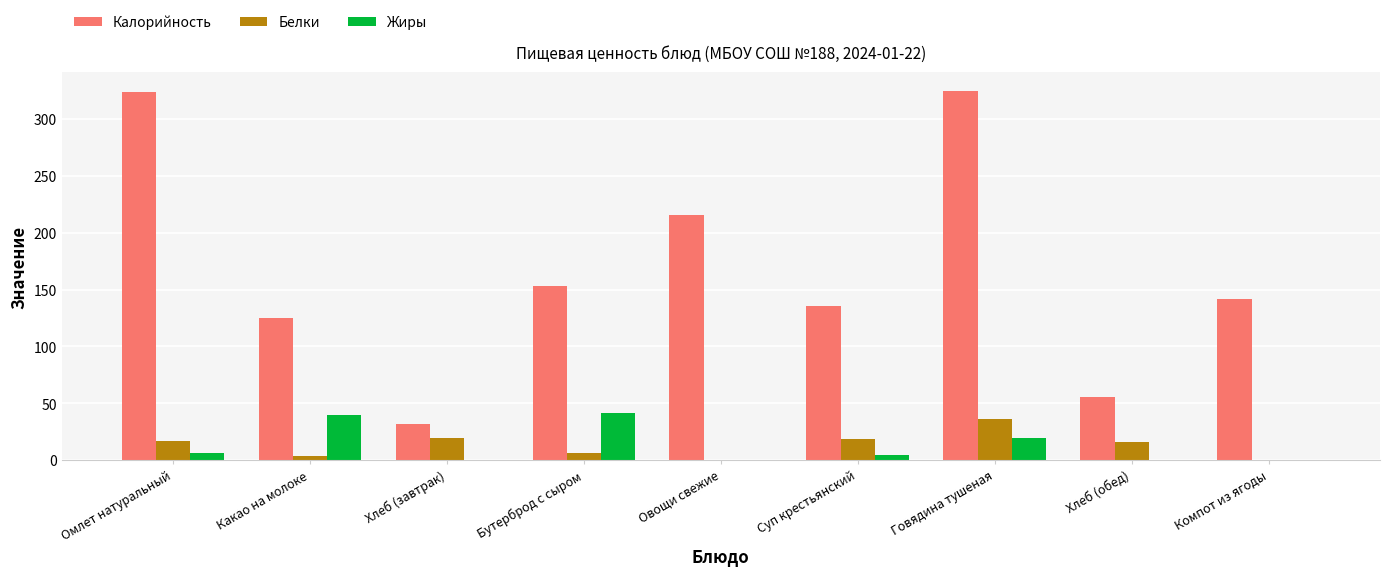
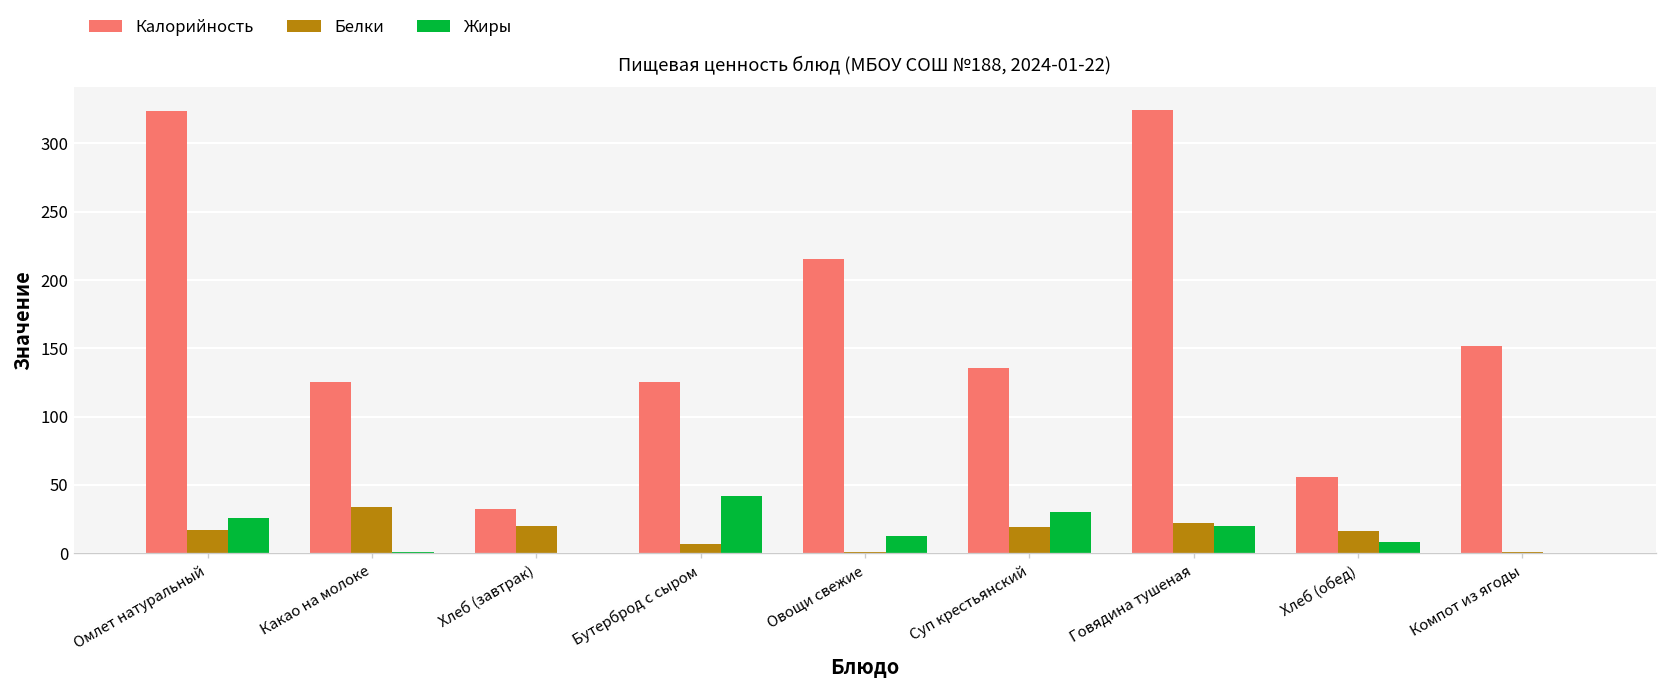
  {
    "Калорийность": {
      "Омлет натуральный": 324,
      "Какао на молоке": 125,
      "Хлеб (завтрак)": 32,
-     "Бутерброд с сыром": 153,
+     "Бутерброд с сыром": 126,
      "Овощи свежие": 215,
      "Суп крестьянский": 136,
      "Говядина тушеная": 325,
      "Хлеб (обед)": 56,
-     "Компот из ягоды": 142
+     "Компот из ягоды": 152
    },
    "Белки": {
      "Омлет натуральный": 17,
-     "Какао на молоке": 4,
+     "Какао на молоке": 34,
      "Хлеб (завтрак)": 20,
      "Бутерброд с сыром": 7,
      "Суп крестьянский": 19,
-     "Говядина тушеная": 36,
+     "Говядина тушеная": 22,
      "Хлеб (обед)": 16
    },
    "Жиры": {
-     "Омлет натуральный": 6,
-     "Какао на молоке": 39,
+     "Омлет натуральный": 26,
+     "Какао на молоке": 1,
      "Хлеб (завтрак)": 0,
      "Бутерброд с сыром": 42,
-     "Овощи свежие": 0,
-     "Суп крестьянский": 5,
+     "Овощи свежие": 12,
+     "Суп крестьянский": 30,
      "Говядина тушеная": 20,
-     "Хлеб (обед)": 0,
+     "Хлеб (обед)": 8,
      "Компот из ягоды": 0
    }
  }
